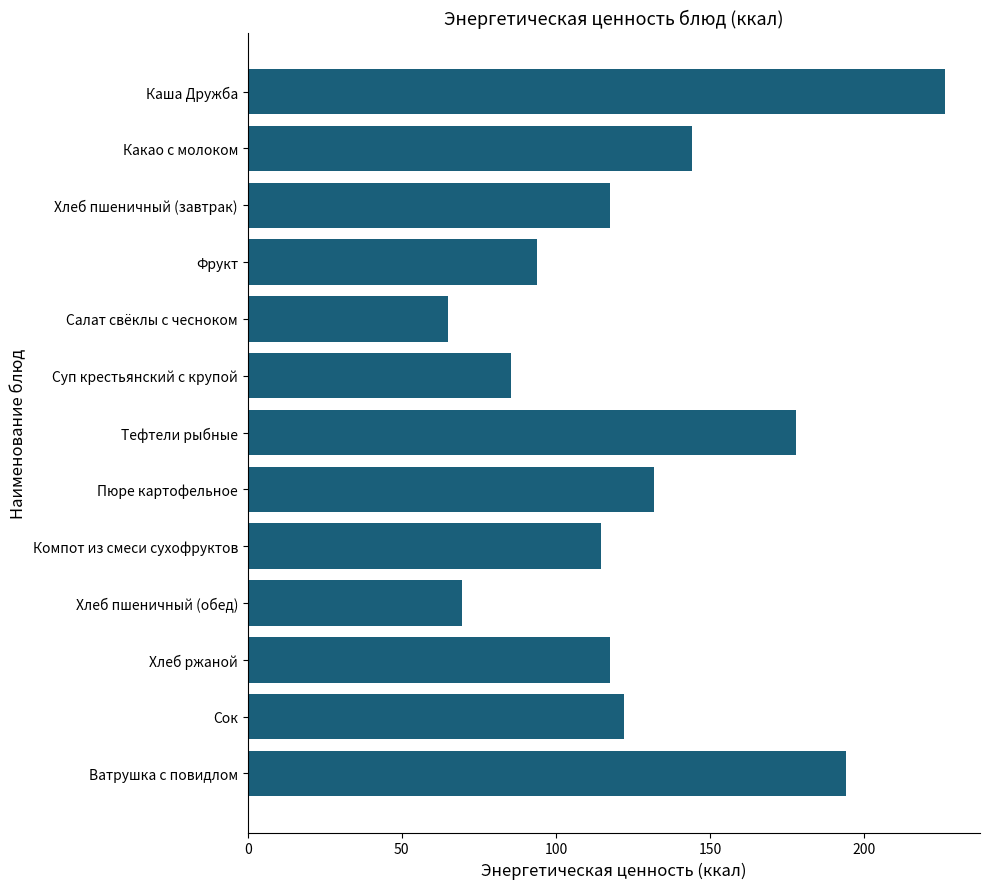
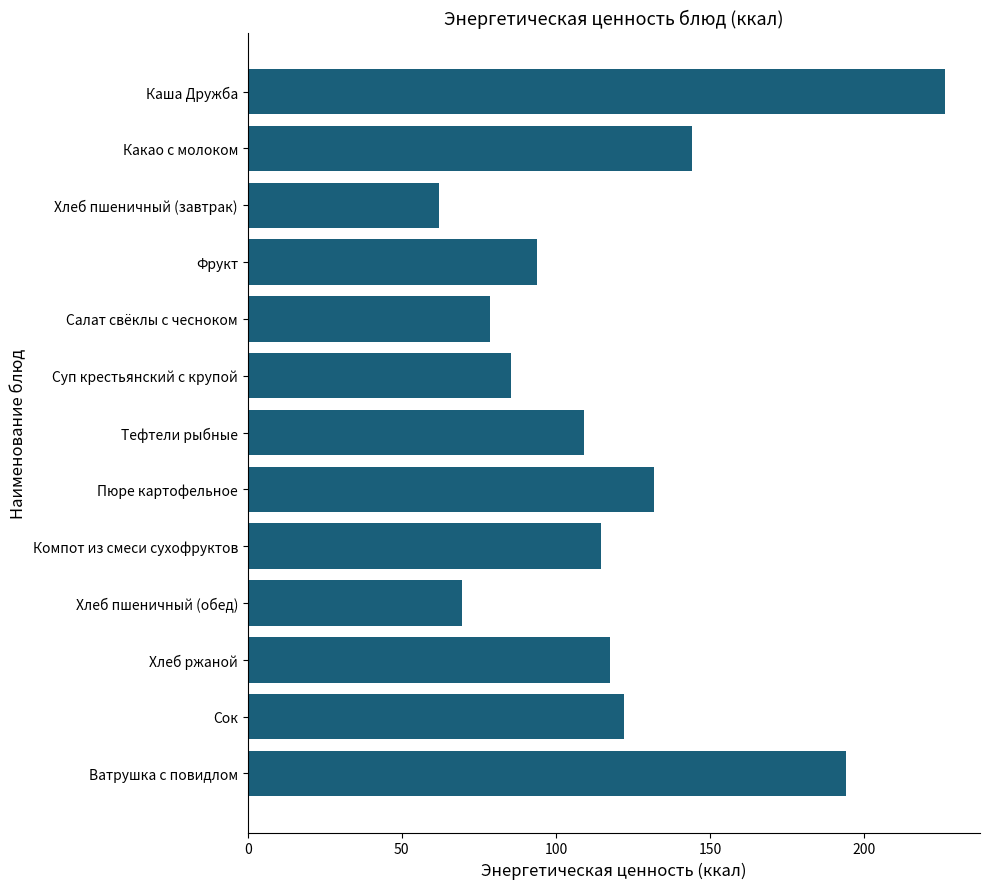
  {
    "Каша Дружба": 226,
    "Какао с молоком": 144,
-   "Хлеб пшеничный (завтрак)": 118,
+   "Хлеб пшеничный (завтрак)": 62,
    "Фрукт": 94,
-   "Салат свёклы с чесноком": 65,
+   "Салат свёклы с чесноком": 79,
    "Суп крестьянский с крупой": 85,
-   "Тефтели рыбные": 178,
+   "Тефтели рыбные": 109,
    "Пюре картофельное": 132,
    "Компот из смеси сухофруктов": 115,
    "Хлеб пшеничный (обед)": 70,
    "Хлеб ржаной": 118,
    "Сок": 122,
    "Ватрушка с повидлом": 194
  }
